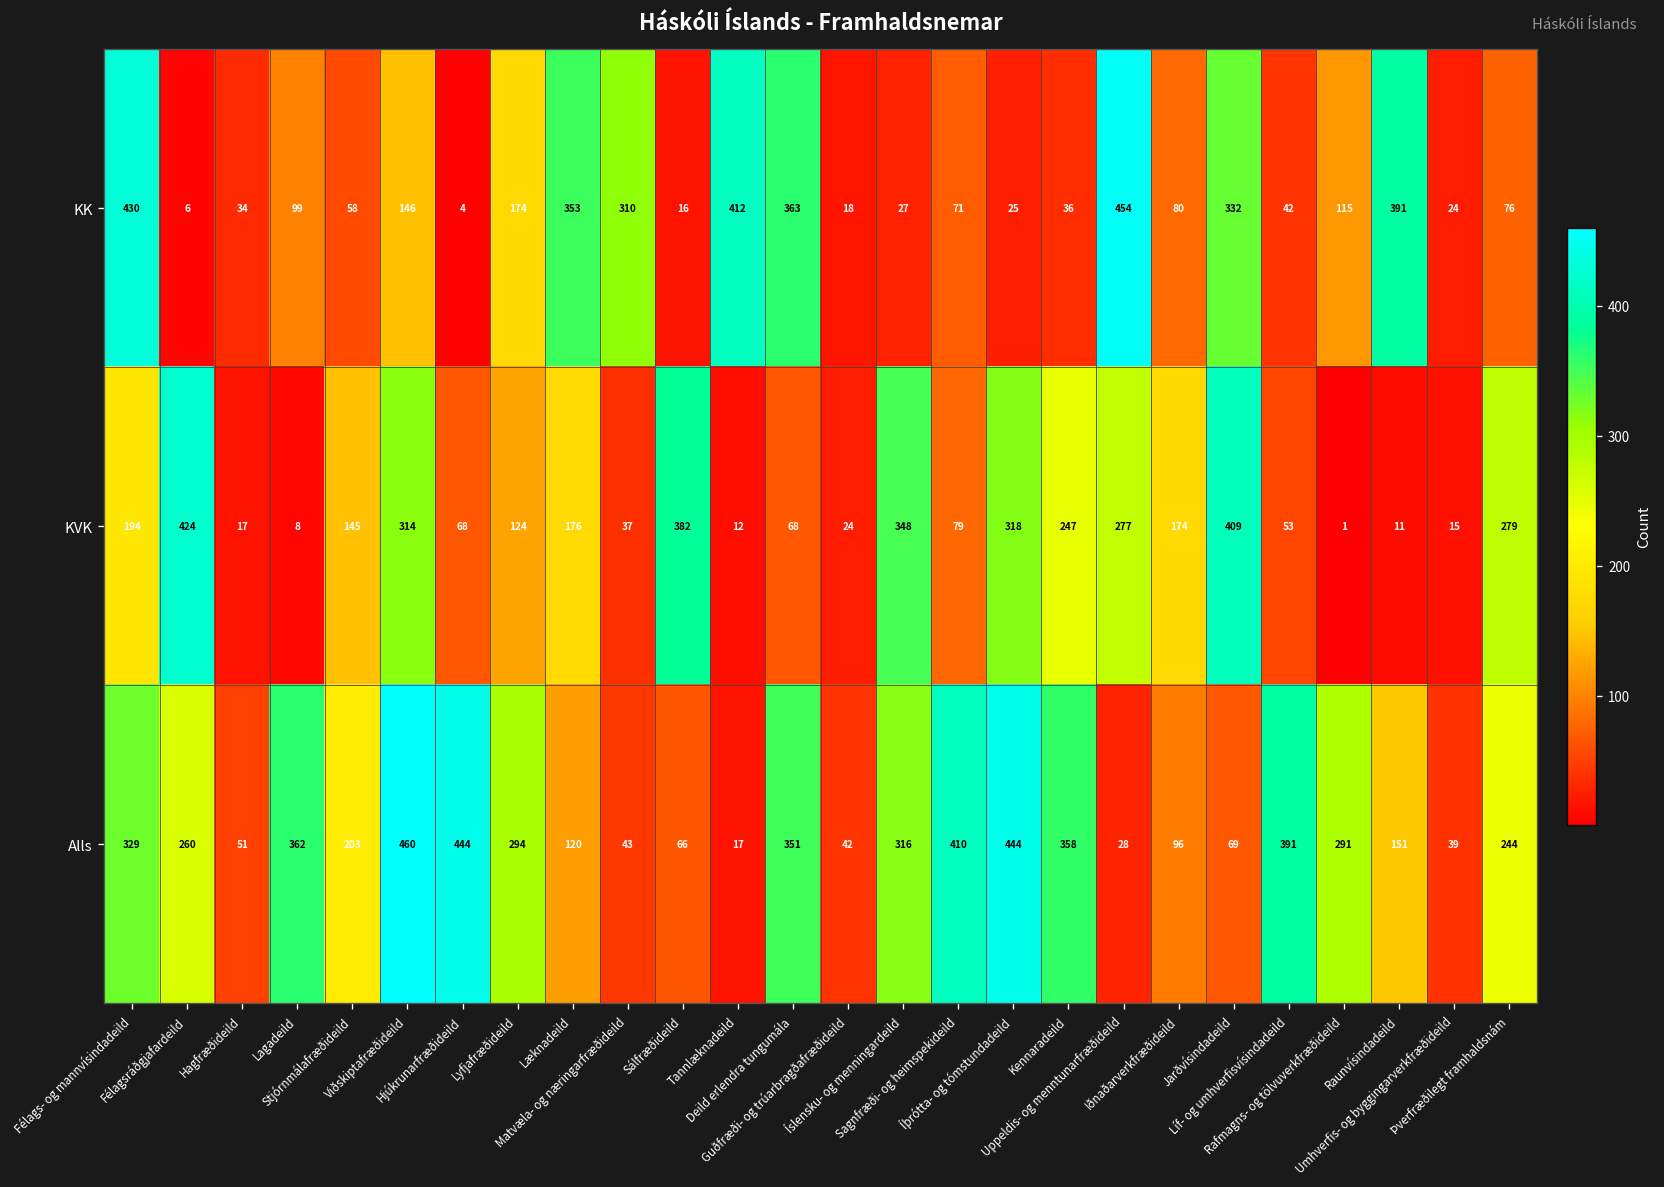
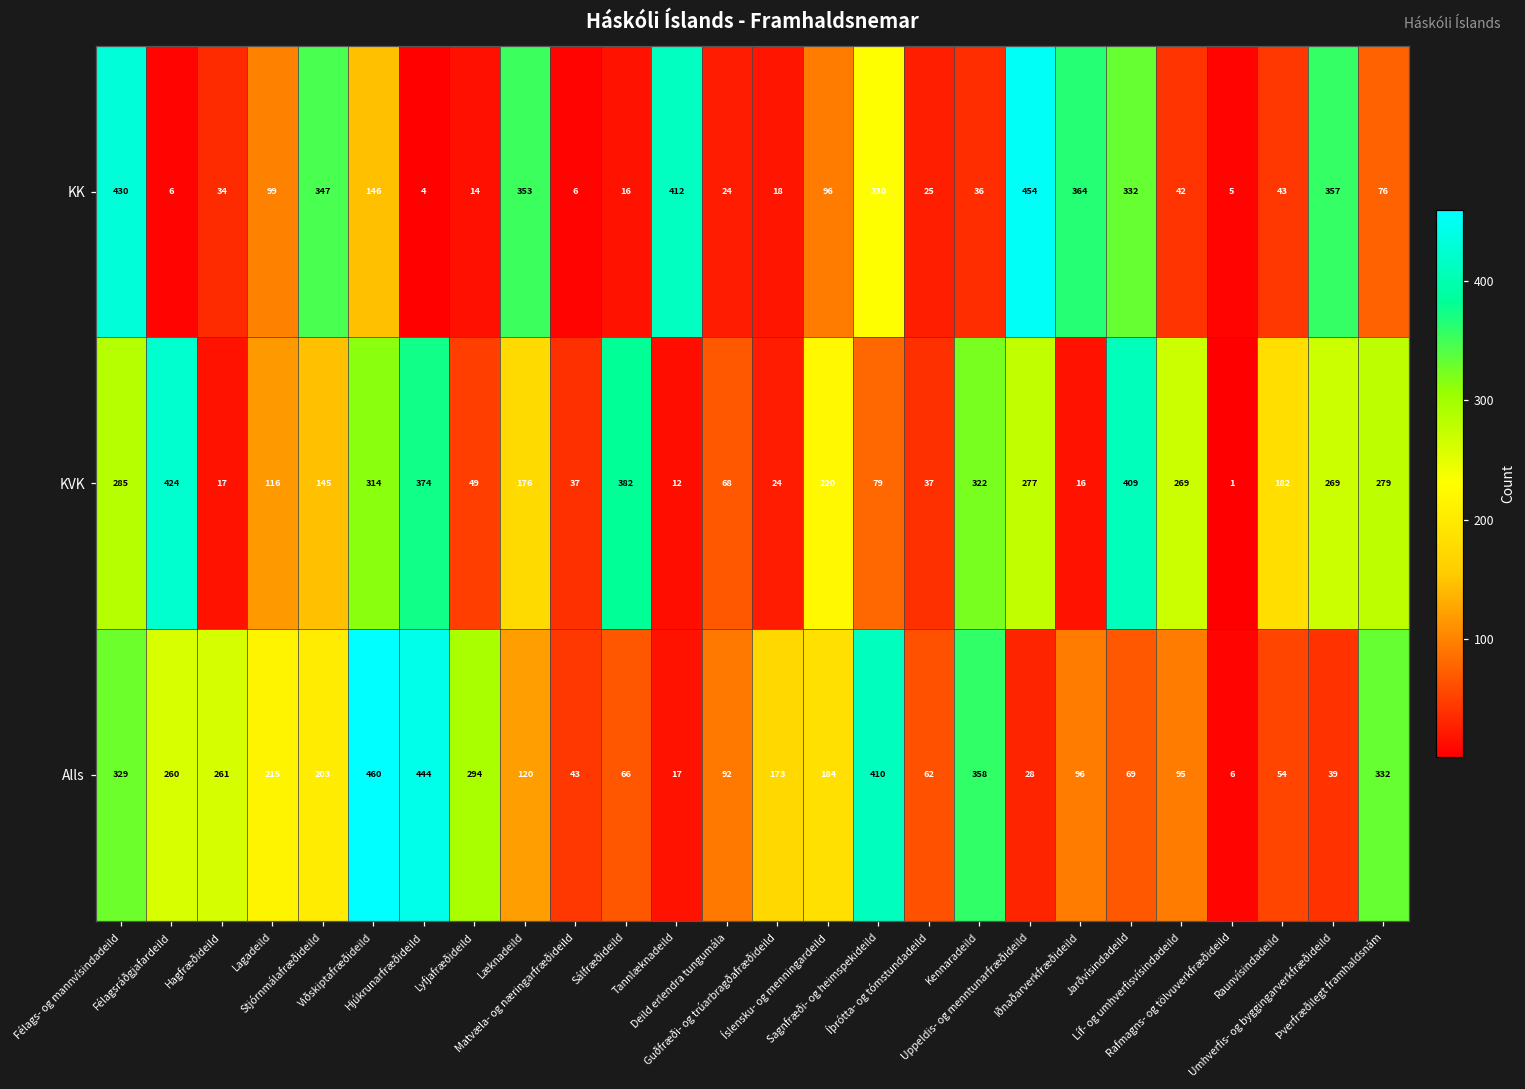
  {
    "KK": {
      "Félags- og mannvísindadeild": 430,
      "Félagsráðgjafardeild": 6,
      "Hagfræðideild": 34,
      "Lagadeild": 99,
-     "Stjórnmálafræðideild": 58,
+     "Stjórnmálafræðideild": 347,
      "Viðskiptafræðideild": 146,
      "Hjúkrunarfræðideild": 4,
-     "Lyfjafræðideild": 174,
+     "Lyfjafræðideild": 14,
      "Læknadeild": 353,
-     "Matvæla- og næringarfræðideild": 310,
+     "Matvæla- og næringarfræðideild": 6,
      "Sálfræðideild": 16,
      "Tannlæknadeild": 412,
-     "Deild erlendra tungumála": 363,
+     "Deild erlendra tungumála": 24,
      "Guðfræði- og trúarbragðafræðideild": 18,
-     "Íslensku- og menningardeild": 27,
-     "Sagnfræði- og heimspekideild": 71,
+     "Íslensku- og menningardeild": 96,
+     "Sagnfræði- og heimspekideild": 230,
      "Íþrótta- og tómstundadeild": 25,
      "Kennaradeild": 36,
      "Uppeldis- og menntunarfræðideild": 454,
-     "Iðnaðarverkfræðideild": 80,
+     "Iðnaðarverkfræðideild": 364,
      "Jarðvísindadeild": 332,
      "Líf- og umhverfisvísindadeild": 42,
-     "Rafmagns- og tölvuverkfræðideild": 115,
-     "Raunvísindadeild": 391,
-     "Umhverfis- og byggingarverkfræðideild": 24,
+     "Rafmagns- og tölvuverkfræðideild": 5,
+     "Raunvísindadeild": 43,
+     "Umhverfis- og byggingarverkfræðideild": 357,
      "Þverfræðilegt framhaldsnám": 76
    },
    "KVK": {
-     "Félags- og mannvísindadeild": 194,
+     "Félags- og mannvísindadeild": 285,
      "Félagsráðgjafardeild": 424,
      "Hagfræðideild": 17,
-     "Lagadeild": 8,
+     "Lagadeild": 116,
      "Stjórnmálafræðideild": 145,
      "Viðskiptafræðideild": 314,
-     "Hjúkrunarfræðideild": 68,
-     "Lyfjafræðideild": 124,
+     "Hjúkrunarfræðideild": 374,
+     "Lyfjafræðideild": 49,
      "Læknadeild": 176,
      "Matvæla- og næringarfræðideild": 37,
      "Sálfræðideild": 382,
      "Tannlæknadeild": 12,
      "Deild erlendra tungumála": 68,
      "Guðfræði- og trúarbragðafræðideild": 24,
-     "Íslensku- og menningardeild": 348,
+     "Íslensku- og menningardeild": 220,
      "Sagnfræði- og heimspekideild": 79,
-     "Íþrótta- og tómstundadeild": 318,
-     "Kennaradeild": 247,
+     "Íþrótta- og tómstundadeild": 37,
+     "Kennaradeild": 322,
      "Uppeldis- og menntunarfræðideild": 277,
-     "Iðnaðarverkfræðideild": 174,
+     "Iðnaðarverkfræðideild": 16,
      "Jarðvísindadeild": 409,
-     "Líf- og umhverfisvísindadeild": 53,
+     "Líf- og umhverfisvísindadeild": 269,
      "Rafmagns- og tölvuverkfræðideild": 1,
-     "Raunvísindadeild": 11,
-     "Umhverfis- og byggingarverkfræðideild": 15,
+     "Raunvísindadeild": 182,
+     "Umhverfis- og byggingarverkfræðideild": 269,
      "Þverfræðilegt framhaldsnám": 279
    },
    "Alls": {
      "Félags- og mannvísindadeild": 329,
      "Félagsráðgjafardeild": 260,
-     "Hagfræðideild": 51,
-     "Lagadeild": 362,
+     "Hagfræðideild": 261,
+     "Lagadeild": 215,
      "Stjórnmálafræðideild": 203,
      "Viðskiptafræðideild": 460,
      "Hjúkrunarfræðideild": 444,
      "Lyfjafræðideild": 294,
      "Læknadeild": 120,
      "Matvæla- og næringarfræðideild": 43,
      "Sálfræðideild": 66,
      "Tannlæknadeild": 17,
-     "Deild erlendra tungumála": 351,
-     "Guðfræði- og trúarbragðafræðideild": 42,
-     "Íslensku- og menningardeild": 316,
+     "Deild erlendra tungumála": 92,
+     "Guðfræði- og trúarbragðafræðideild": 173,
+     "Íslensku- og menningardeild": 184,
      "Sagnfræði- og heimspekideild": 410,
-     "Íþrótta- og tómstundadeild": 444,
+     "Íþrótta- og tómstundadeild": 62,
      "Kennaradeild": 358,
      "Uppeldis- og menntunarfræðideild": 28,
      "Iðnaðarverkfræðideild": 96,
      "Jarðvísindadeild": 69,
-     "Líf- og umhverfisvísindadeild": 391,
-     "Rafmagns- og tölvuverkfræðideild": 291,
-     "Raunvísindadeild": 151,
+     "Líf- og umhverfisvísindadeild": 95,
+     "Rafmagns- og tölvuverkfræðideild": 6,
+     "Raunvísindadeild": 54,
      "Umhverfis- og byggingarverkfræðideild": 39,
-     "Þverfræðilegt framhaldsnám": 244
+     "Þverfræðilegt framhaldsnám": 332
    }
  }
